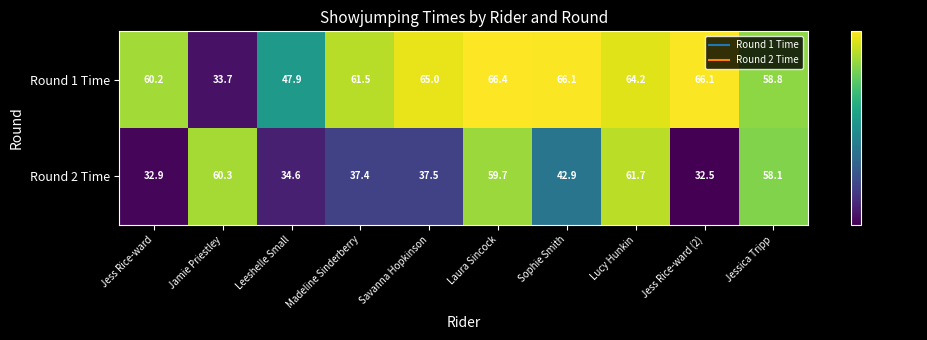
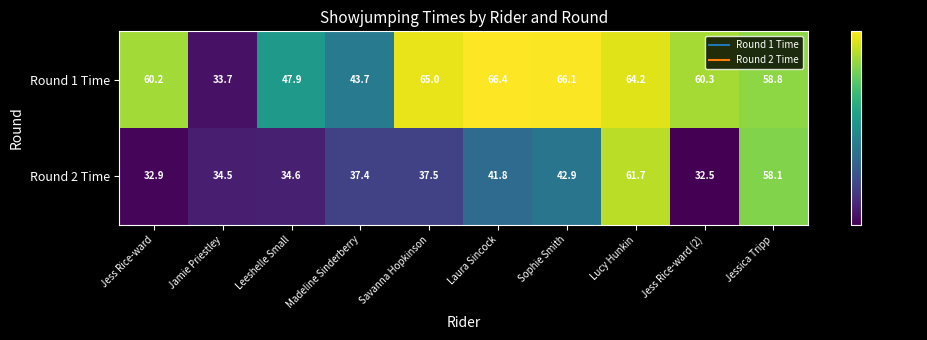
  {
    "Round 1 Time": {
      "Jess Rice-ward": 60.2,
      "Jamie Priestley": 33.7,
      "Leeshelle Small": 47.9,
-     "Madeline Sinderberry": 61.5,
+     "Madeline Sinderberry": 43.7,
      "Savanna Hopkinson": 65.0,
      "Laura Sincock": 66.4,
      "Sophie Smith": 66.1,
      "Lucy Hunkin": 64.2,
-     "Jess Rice-ward (2)": 66.1,
+     "Jess Rice-ward (2)": 60.3,
      "Jessica Tripp": 58.8
    },
    "Round 2 Time": {
      "Jess Rice-ward": 32.9,
-     "Jamie Priestley": 60.3,
+     "Jamie Priestley": 34.5,
      "Leeshelle Small": 34.6,
      "Madeline Sinderberry": 37.4,
      "Savanna Hopkinson": 37.5,
-     "Laura Sincock": 59.7,
+     "Laura Sincock": 41.8,
      "Sophie Smith": 42.9,
      "Lucy Hunkin": 61.7,
      "Jess Rice-ward (2)": 32.5,
      "Jessica Tripp": 58.1
    }
  }
